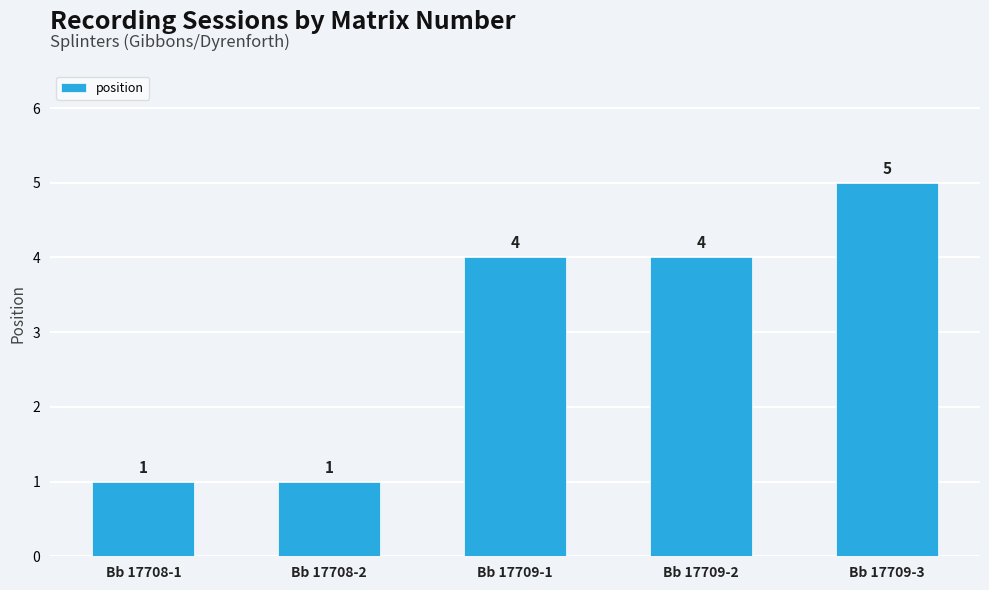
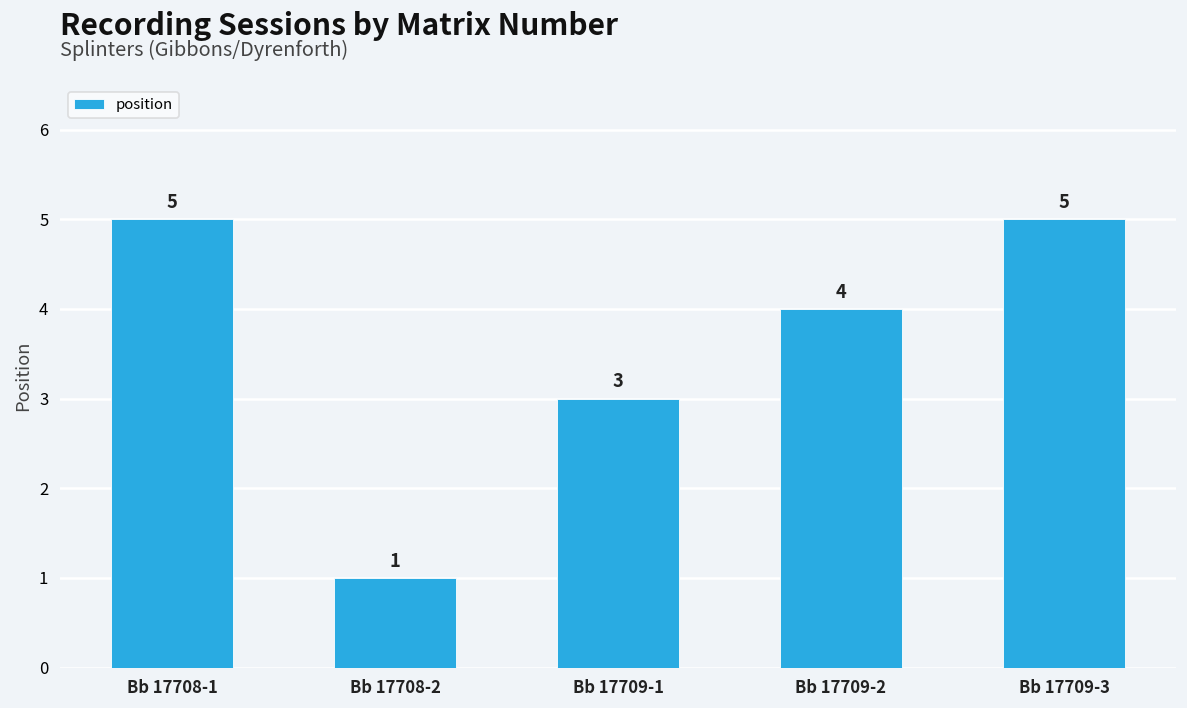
  {
-   "Bb 17708-1": 1,
+   "Bb 17708-1": 5,
    "Bb 17708-2": 1,
-   "Bb 17709-1": 4,
+   "Bb 17709-1": 3,
    "Bb 17709-2": 4,
    "Bb 17709-3": 5
  }
